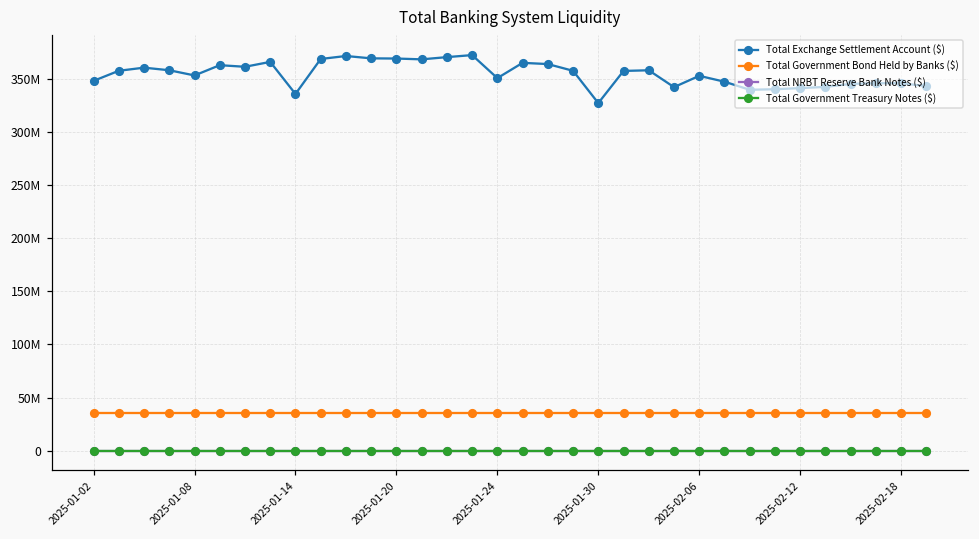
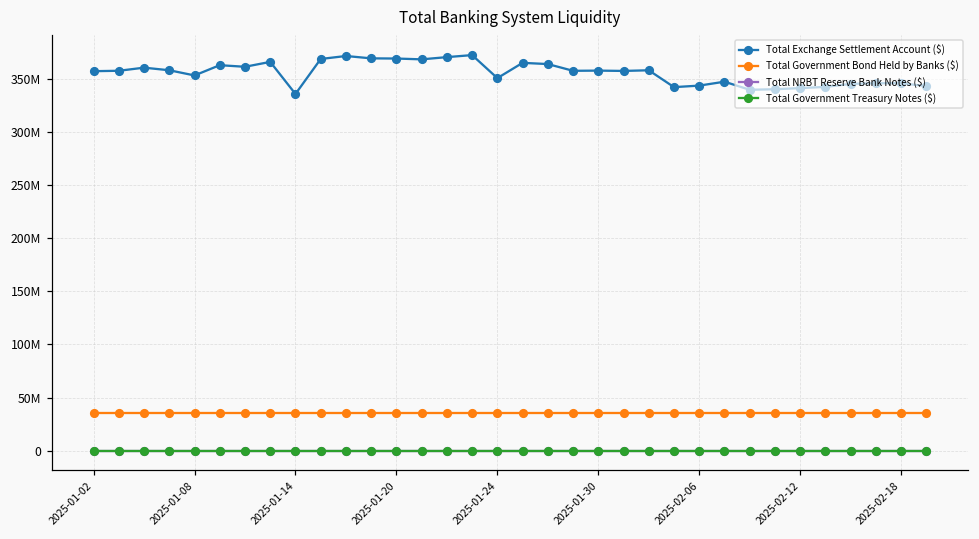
  {
    "Total Exchange Settlement Account ($)": {
-     "2025-01-02": 350000000,
+     "2025-01-02": 360000000,
      "2025-01-08": 350000000,
      "2025-01-14": 340000000,
      "2025-01-20": 370000000,
      "2025-01-24": 350000000,
-     "2025-01-30": 330000000,
-     "2025-02-06": 350000000
+     "2025-01-30": 360000000,
+     "2025-02-06": 340000000
    },
    "Total Government Bond Held by Banks ($)": {
      "2025-01-02": 40000000,
      "2025-01-08": 40000000,
      "2025-01-14": 40000000,
      "2025-01-20": 40000000,
      "2025-01-24": 40000000,
      "2025-01-30": 40000000,
      "2025-02-06": 40000000,
      "2025-02-12": 40000000,
      "2025-02-18": 40000000
    },
    "Total Government Treasury Notes ($)": {
      "2025-01-02": 0,
      "2025-01-08": 0,
      "2025-01-14": 0,
      "2025-01-20": 0,
      "2025-01-24": 0,
      "2025-01-30": 0,
      "2025-02-06": 0,
      "2025-02-12": 0,
      "2025-02-18": 0
    }
  }
